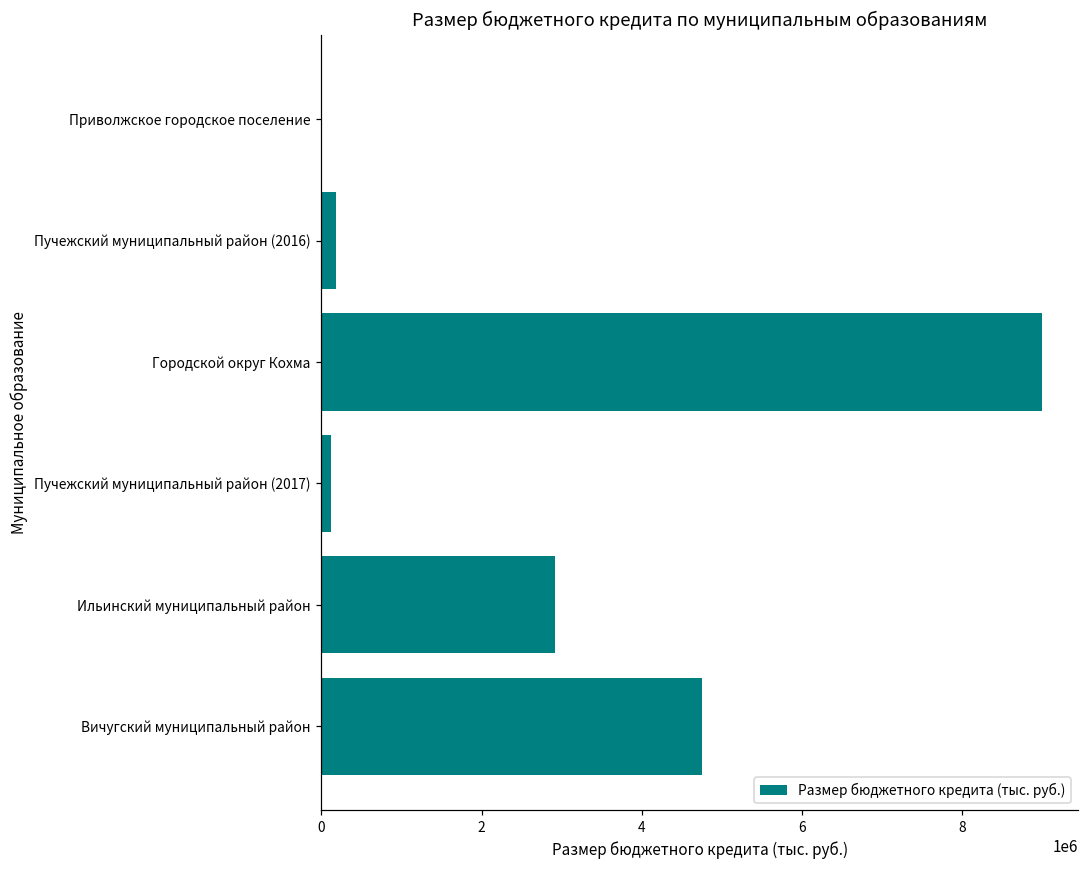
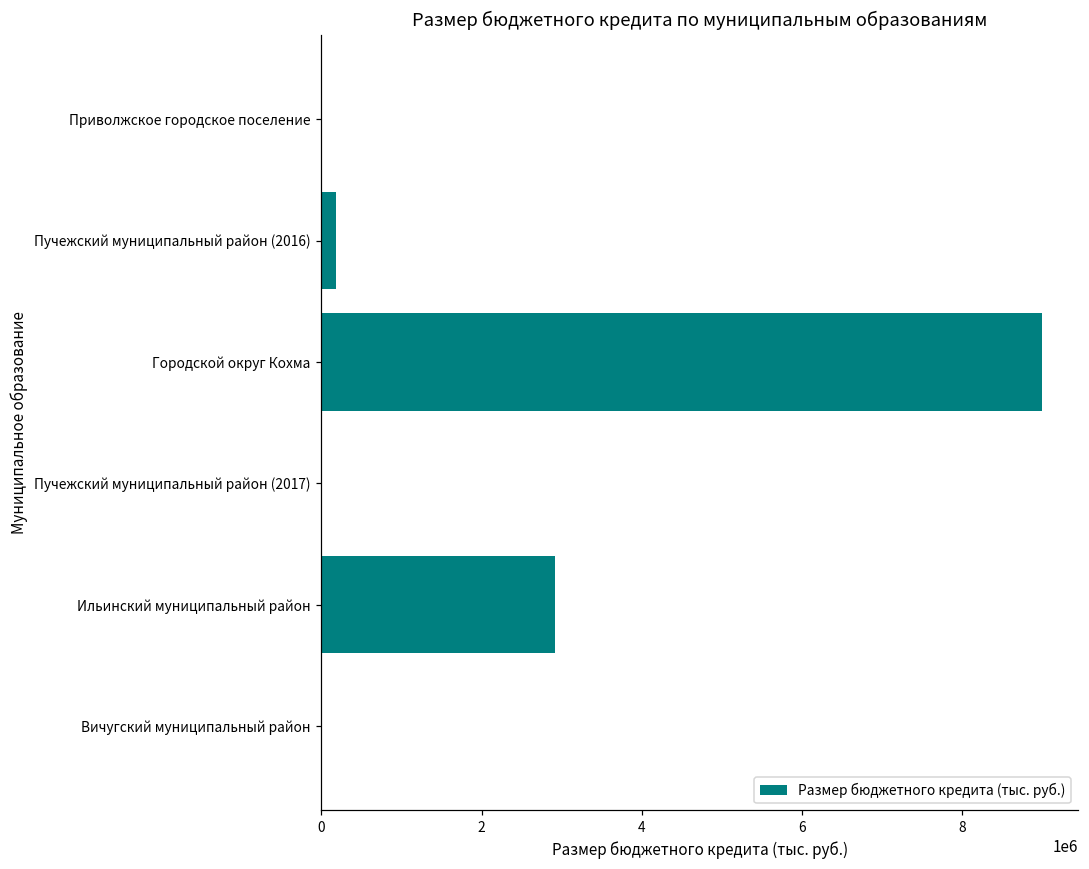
  {
    "Пучежский муниципальный район (2016)": 200000,
    "Городской округ Кохма": 9000000,
-   "Пучежский муниципальный район (2017)": 100000,
+   "Пучежский муниципальный район (2017)": 0,
    "Ильинский муниципальный район": 2900000,
-   "Вичугский муниципальный район": 4700000
+   "Вичугский муниципальный район": 0
  }
